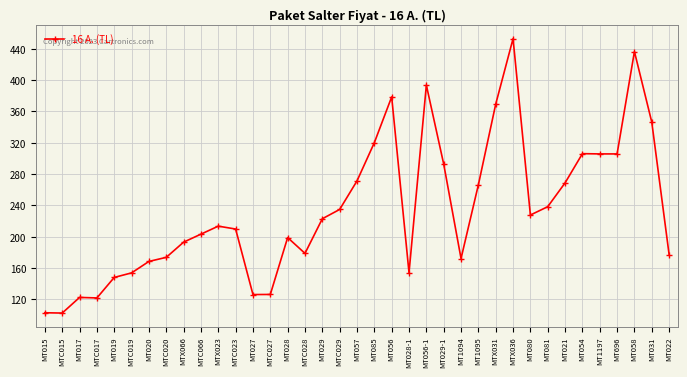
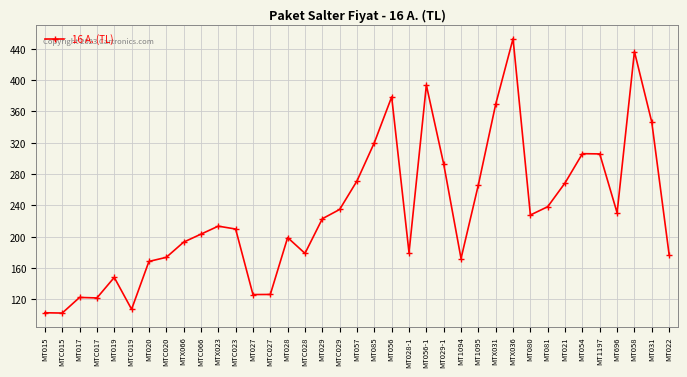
  {
    "MT015": 100,
    "MTC015": 100,
    "MT017": 120,
    "MTC017": 120,
    "MT019": 150,
-   "MTC019": 150,
+   "MTC019": 110,
    "MT020": 170,
    "MTC020": 170,
    "MTX066": 190,
    "MTC066": 200,
    "MTX023": 210,
    "MTC023": 210,
    "MT027": 130,
    "MTC027": 130,
    "MT028": 200,
    "MTC028": 180,
    "MT029": 220,
    "MTC029": 230,
    "MT057": 270,
    "MT085": 320,
    "MT056": 380,
-   "MT028-1": 150,
+   "MT028-1": 180,
    "MT056-1": 390,
    "MT029-1": 290,
    "MT1094": 170,
    "MT1095": 270,
    "MTX031": 370,
    "MTX036": 450,
    "MT080": 230,
    "MT081": 240,
    "MT021": 270,
    "MT054": 310,
    "MT1197": 310,
-   "MT696": 310,
+   "MT696": 230,
    "MT058": 440,
    "MT031": 350,
    "MT022": 180
  }
